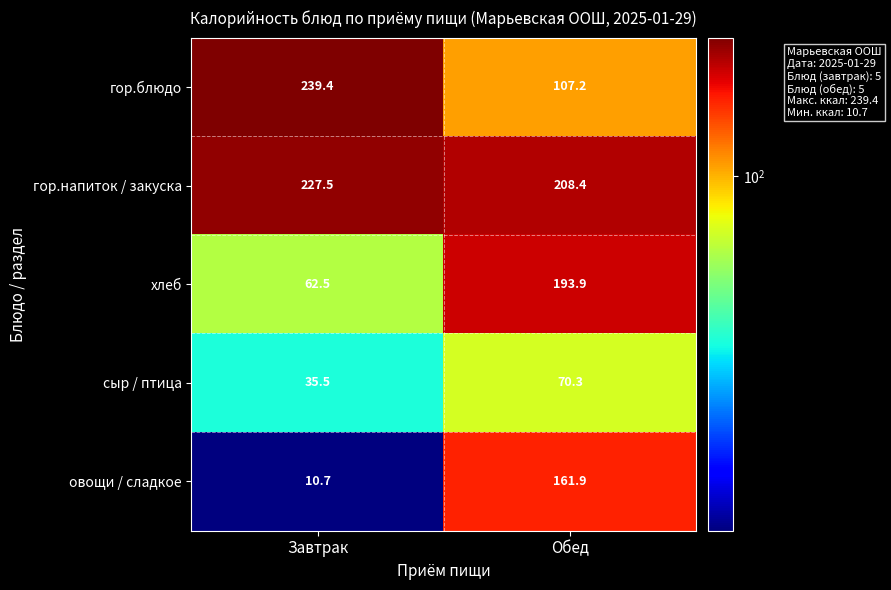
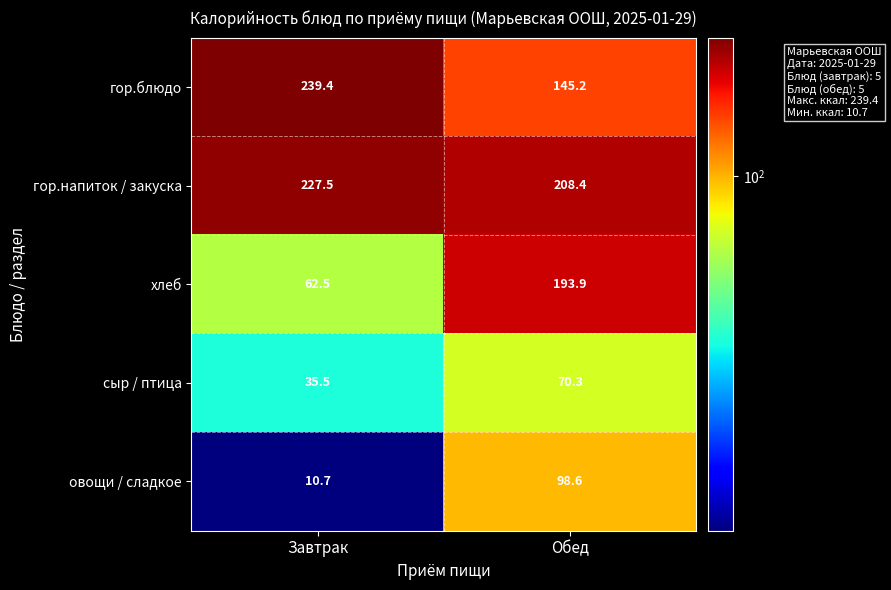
  {
    "гор.блюдо": {
      "Завтрак": 239.4,
-     "Обед": 107.2
+     "Обед": 145.2
    },
    "гор.напиток / закуска": {
      "Завтрак": 227.5,
      "Обед": 208.4
    },
    "хлеб": {
      "Завтрак": 62.5,
      "Обед": 193.9
    },
    "сыр / птица": {
      "Завтрак": 35.5,
      "Обед": 70.3
    },
    "овощи / сладкое": {
      "Завтрак": 10.7,
-     "Обед": 161.9
+     "Обед": 98.6
    }
  }
